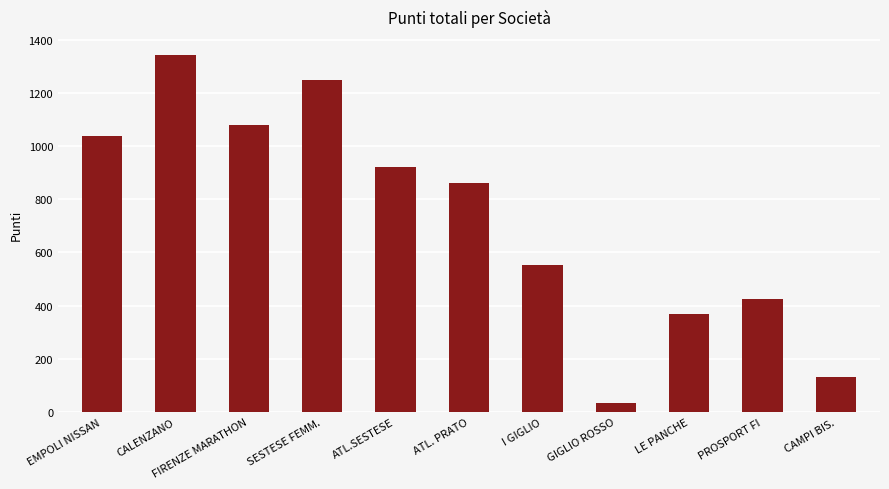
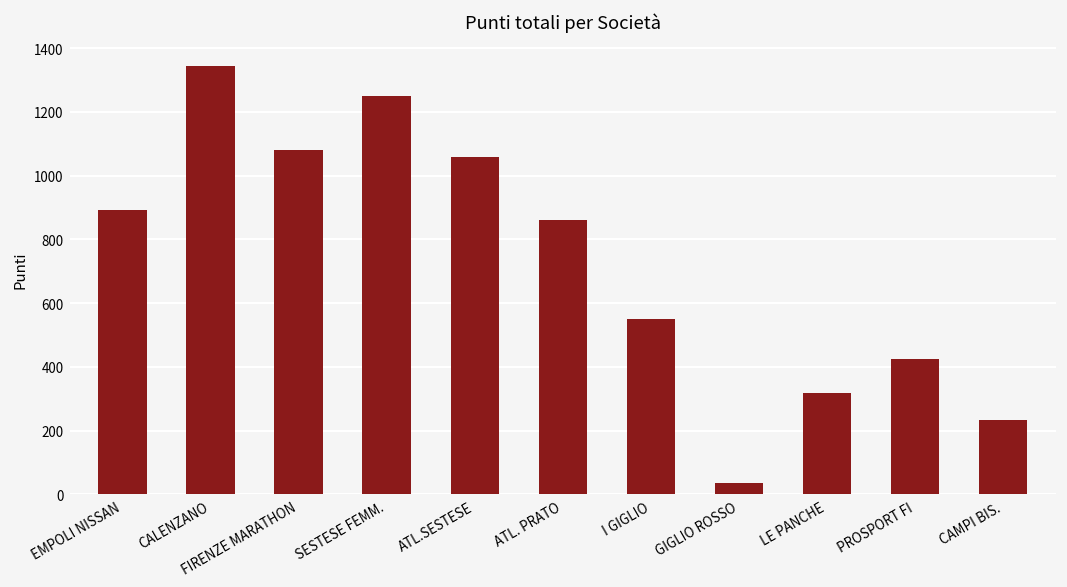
  {
-   "EMPOLI NISSAN": 1040,
+   "EMPOLI NISSAN": 890,
    "CALENZANO": 1340,
    "FIRENZE MARATHON": 1080,
    "SESTESE FEMM.": 1250,
-   "ATL.SESTESE": 920,
+   "ATL.SESTESE": 1060,
    "ATL. PRATO": 860,
    "I GIGLIO": 550,
    "GIGLIO ROSSO": 40,
-   "LE PANCHE": 370,
+   "LE PANCHE": 320,
    "PROSPORT FI": 420,
-   "CAMPI BIS.": 130
+   "CAMPI BIS.": 230
  }
